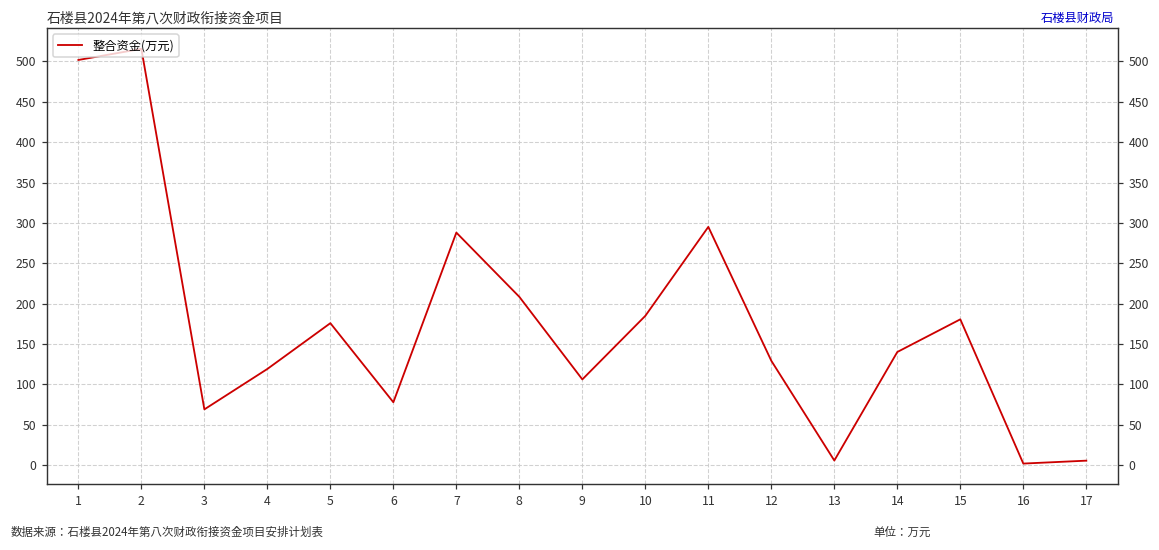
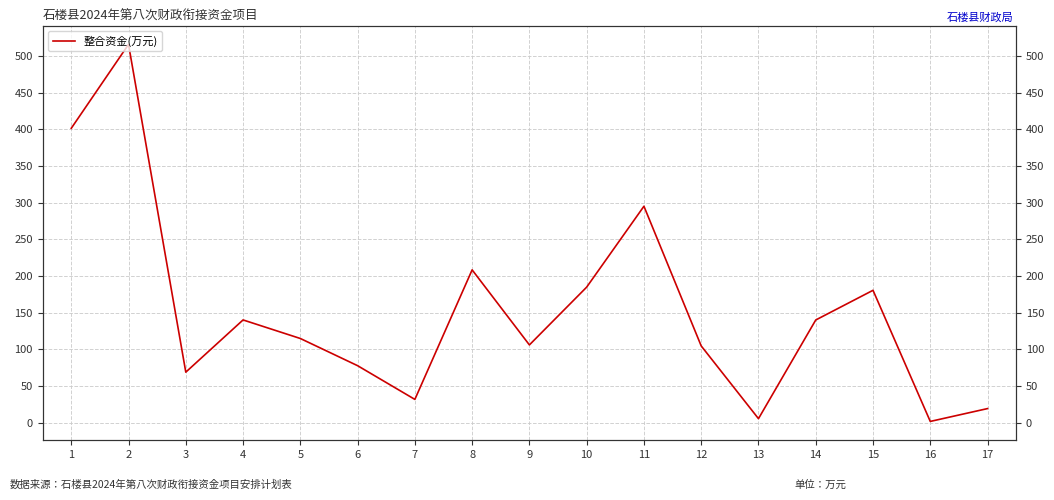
  {
-   "1": 500,
+   "1": 400,
    "3": 70,
-   "4": 120,
-   "5": 180,
+   "4": 140,
+   "5": 110,
    "6": 80,
-   "7": 290,
+   "7": 30,
    "8": 210,
    "9": 110,
    "10": 180,
    "11": 300,
-   "12": 130,
+   "12": 100,
    "13": 10,
    "14": 140,
    "15": 180,
    "16": 0,
-   "17": 10
+   "17": 20
  }
